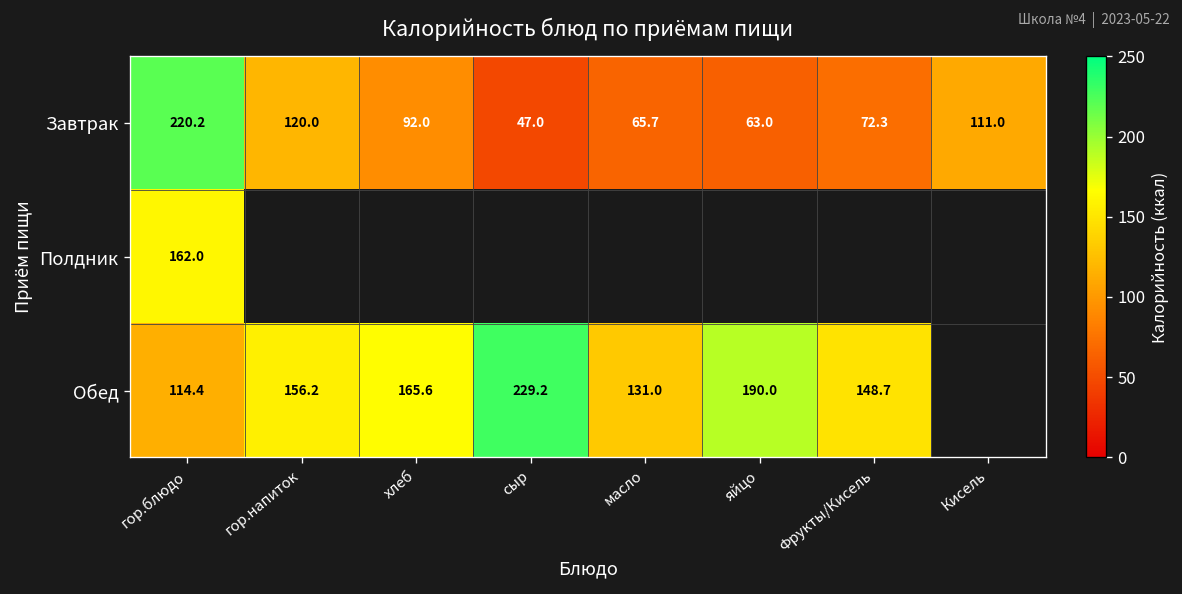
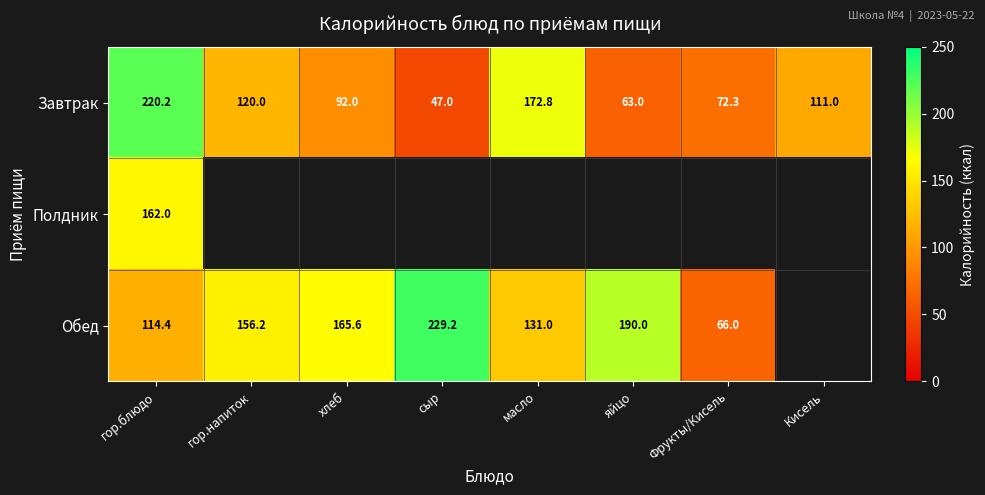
  {
    "Завтрак": {
      "гор.блюдо": 220.2,
      "гор.напиток": 120.0,
      "хлеб": 92.0,
      "сыр": 47.0,
-     "масло": 65.7,
+     "масло": 172.8,
      "яйцо": 63.0,
      "Фрукты/Кисель": 72.3,
      "Кисель": 111.0
    },
    "Полдник": {
      "гор.блюдо": 162.0
    },
    "Обед": {
      "гор.блюдо": 114.4,
      "гор.напиток": 156.2,
      "хлеб": 165.6,
      "сыр": 229.2,
      "масло": 131.0,
      "яйцо": 190.0,
-     "Фрукты/Кисель": 148.7
+     "Фрукты/Кисель": 66.0
    }
  }
